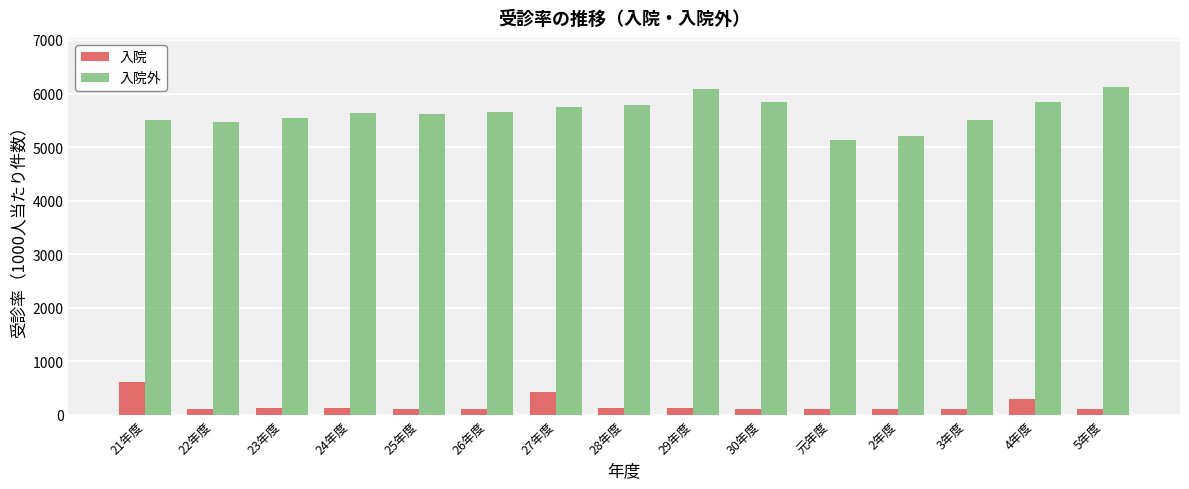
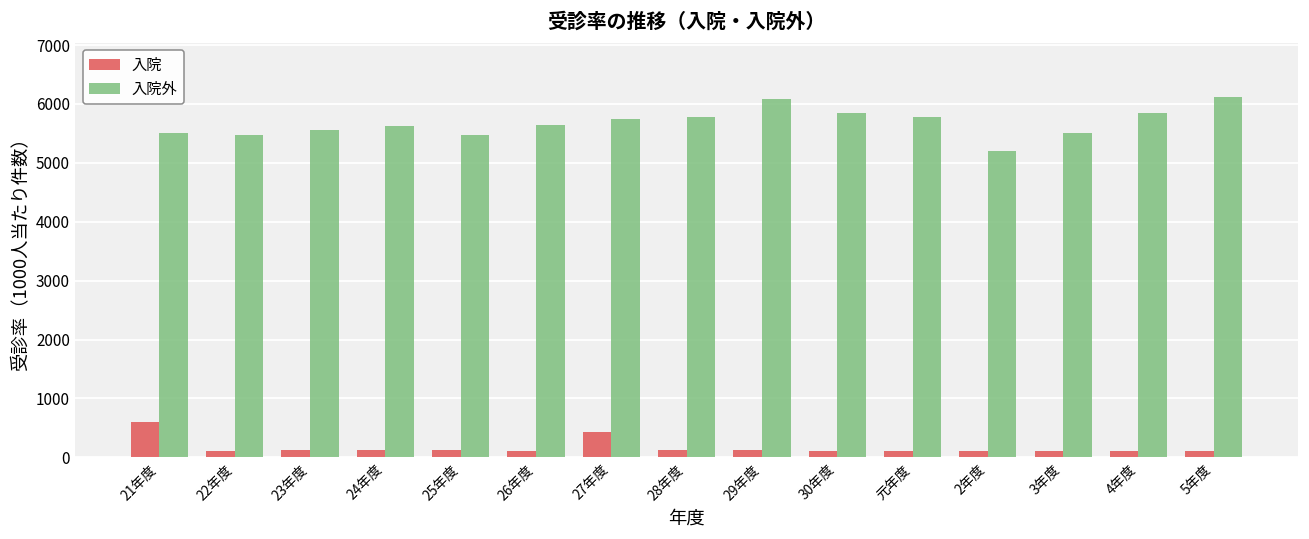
  {
    "入院": {
      "21年度": 600,
      "22年度": 100,
      "23年度": 100,
      "24年度": 100,
      "25年度": 100,
      "26年度": 100,
      "27年度": 400,
      "28年度": 100,
      "29年度": 100,
      "30年度": 100,
      "元年度": 100,
      "2年度": 100,
      "3年度": 100,
-     "4年度": 300,
+     "4年度": 100,
      "5年度": 100
    },
    "入院外": {
      "21年度": 5500,
      "22年度": 5500,
      "23年度": 5600,
      "24年度": 5600,
-     "25年度": 5600,
+     "25年度": 5500,
      "26年度": 5600,
      "27年度": 5700,
      "28年度": 5800,
      "29年度": 6100,
      "30年度": 5800,
-     "元年度": 5100,
+     "元年度": 5800,
      "2年度": 5200,
      "3年度": 5500,
      "4年度": 5800,
      "5年度": 6100
    }
  }
